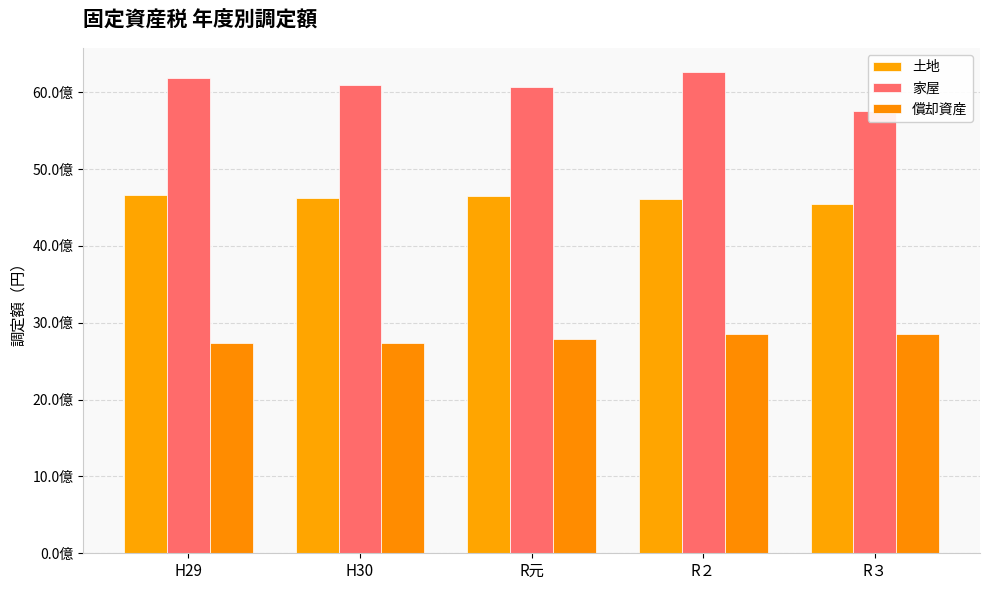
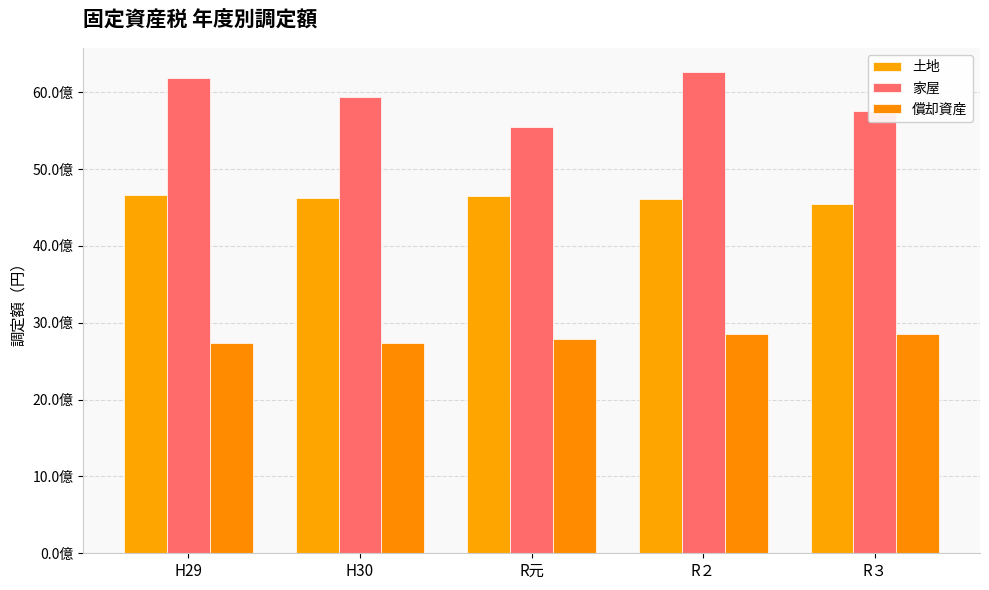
  {
    "家屋": {
      "H29": "62億",
-     "H30": "61億",
-     "R元": "61億",
+     "H30": "59億",
+     "R元": "55億",
      "R２": "63億"
    }
  }
